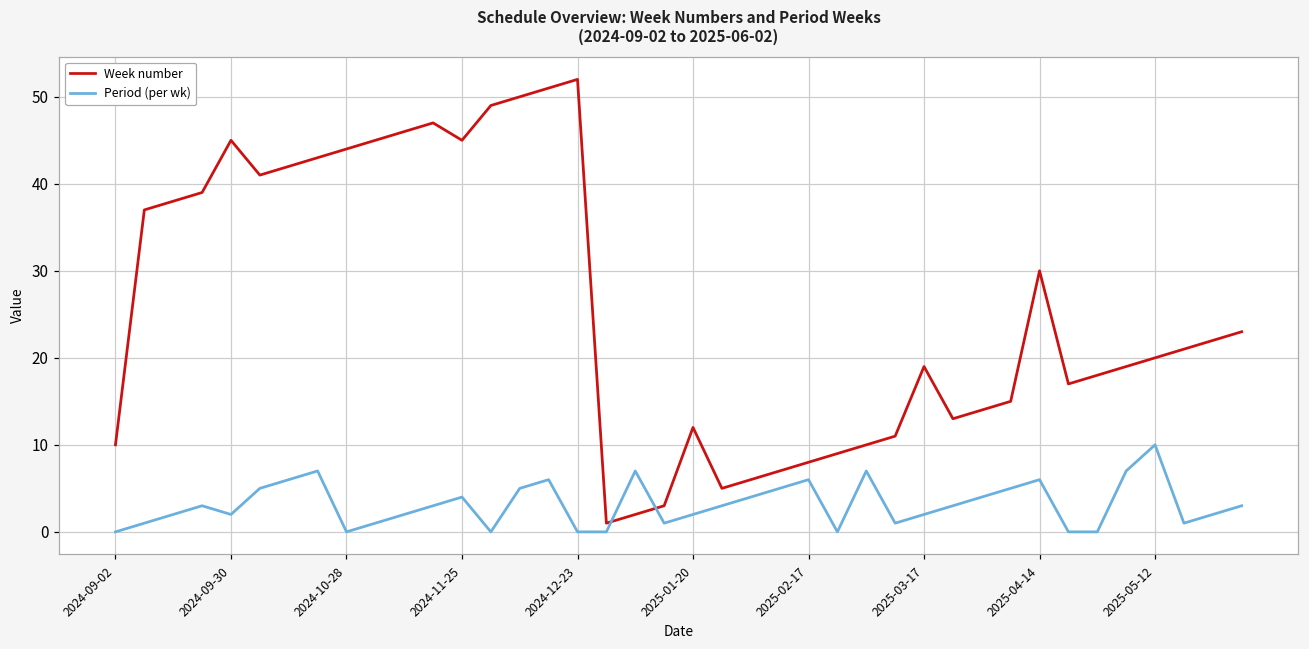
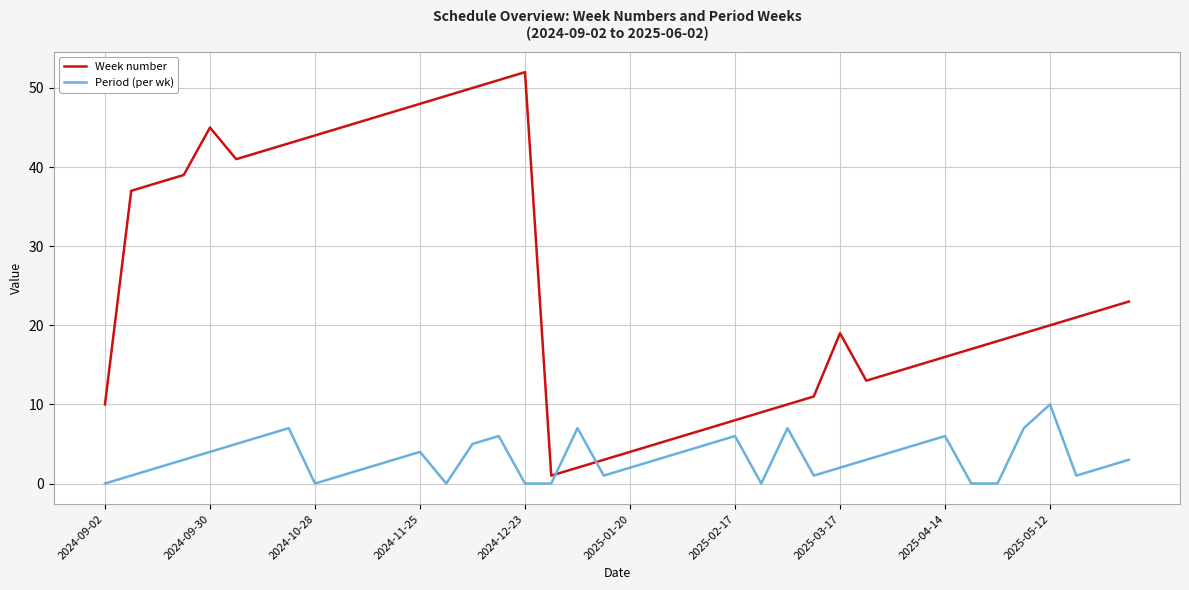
  {
    "Week number": {
      "2024-09-02": 10,
      "2024-09-30": 45,
      "2024-10-28": 44,
-     "2024-11-25": 45,
+     "2024-11-25": 48,
      "2024-12-23": 52,
-     "2025-01-20": 12,
+     "2025-01-20": 4,
      "2025-02-17": 8,
      "2025-03-17": 19,
-     "2025-04-14": 30,
+     "2025-04-14": 16,
      "2025-05-12": 20
    },
    "Period (per wk)": {
      "2024-09-02": 0,
-     "2024-09-30": 2,
+     "2024-09-30": 4,
      "2024-10-28": 0,
      "2024-11-25": 4,
      "2024-12-23": 0,
      "2025-01-20": 2,
      "2025-02-17": 6,
      "2025-03-17": 2,
      "2025-04-14": 6,
      "2025-05-12": 10
    }
  }
